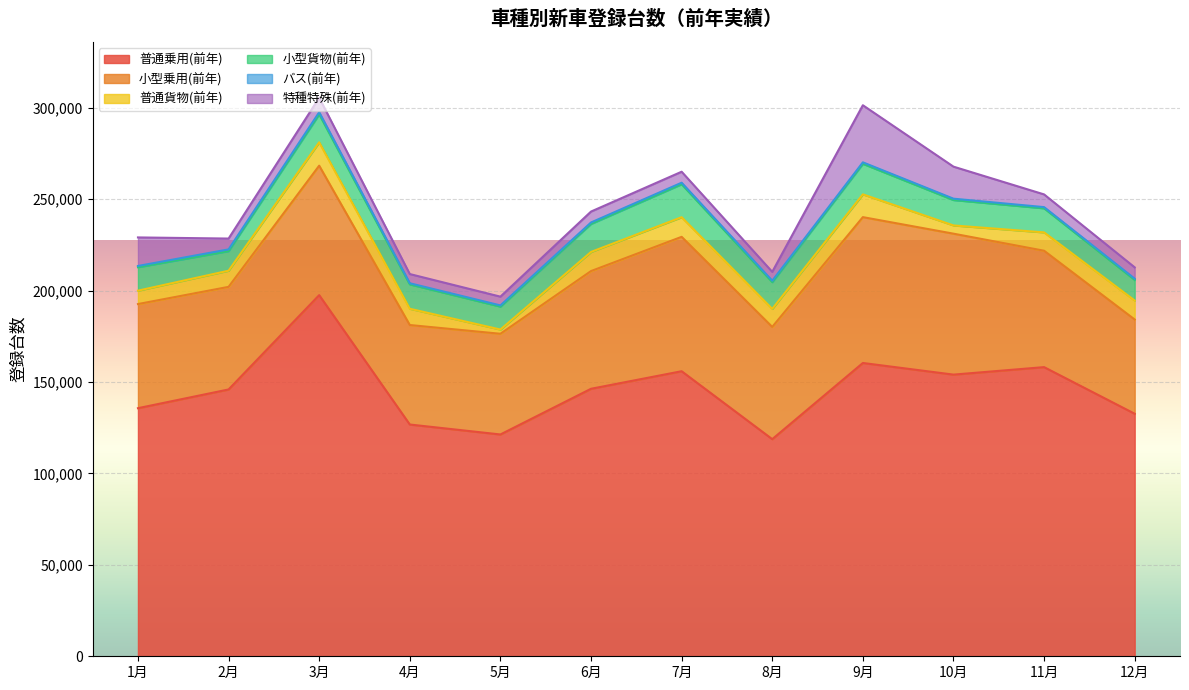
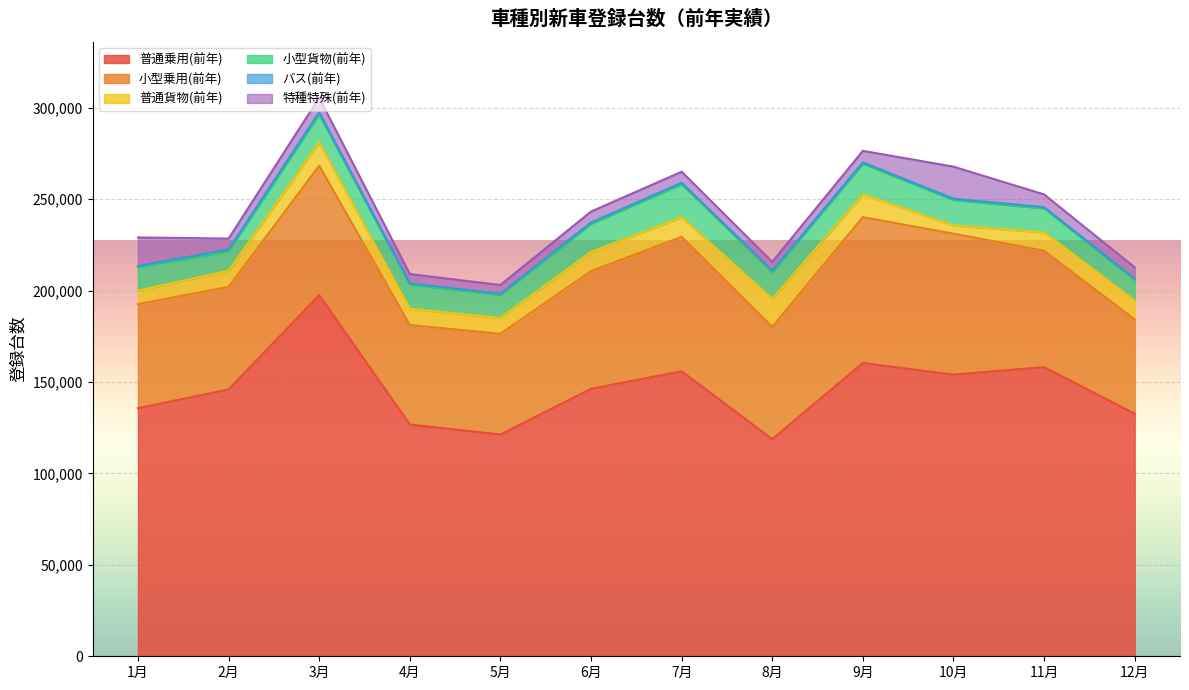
  {
    "普通貨物(前年)": {
      "1月": "7,000",
      "2月": "9,000",
      "3月": "13,000",
      "4月": "9,000",
-     "5月": "2,000",
+     "5月": "9,000",
      "6月": "10,000",
      "7月": "11,000",
-     "8月": "10,000",
+     "8月": "15,000",
      "9月": "12,000",
      "10月": "5,000",
      "11月": "10,000",
      "12月": "10,000"
    },
    "特種特殊(前年)": {
      "1月": "16,000",
      "2月": "6,000",
      "4月": "5,000",
      "5月": "5,000",
      "6月": "6,000",
      "7月": "6,000",
      "8月": "5,000",
-     "9月": "31,000",
+     "9月": "6,000",
      "10月": "18,000",
      "11月": "7,000",
      "12月": "6,000"
    }
  }
